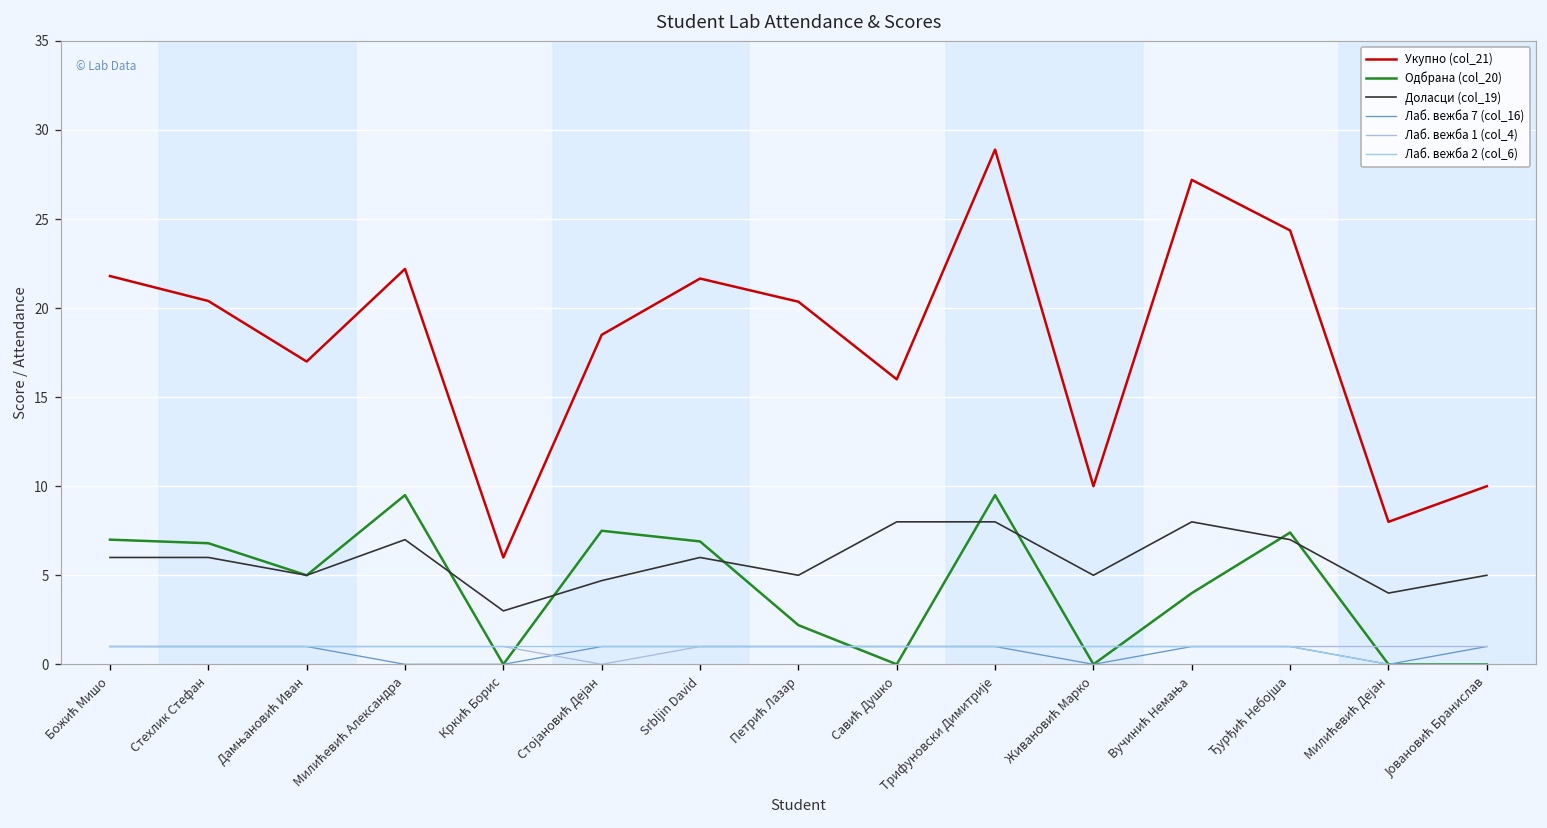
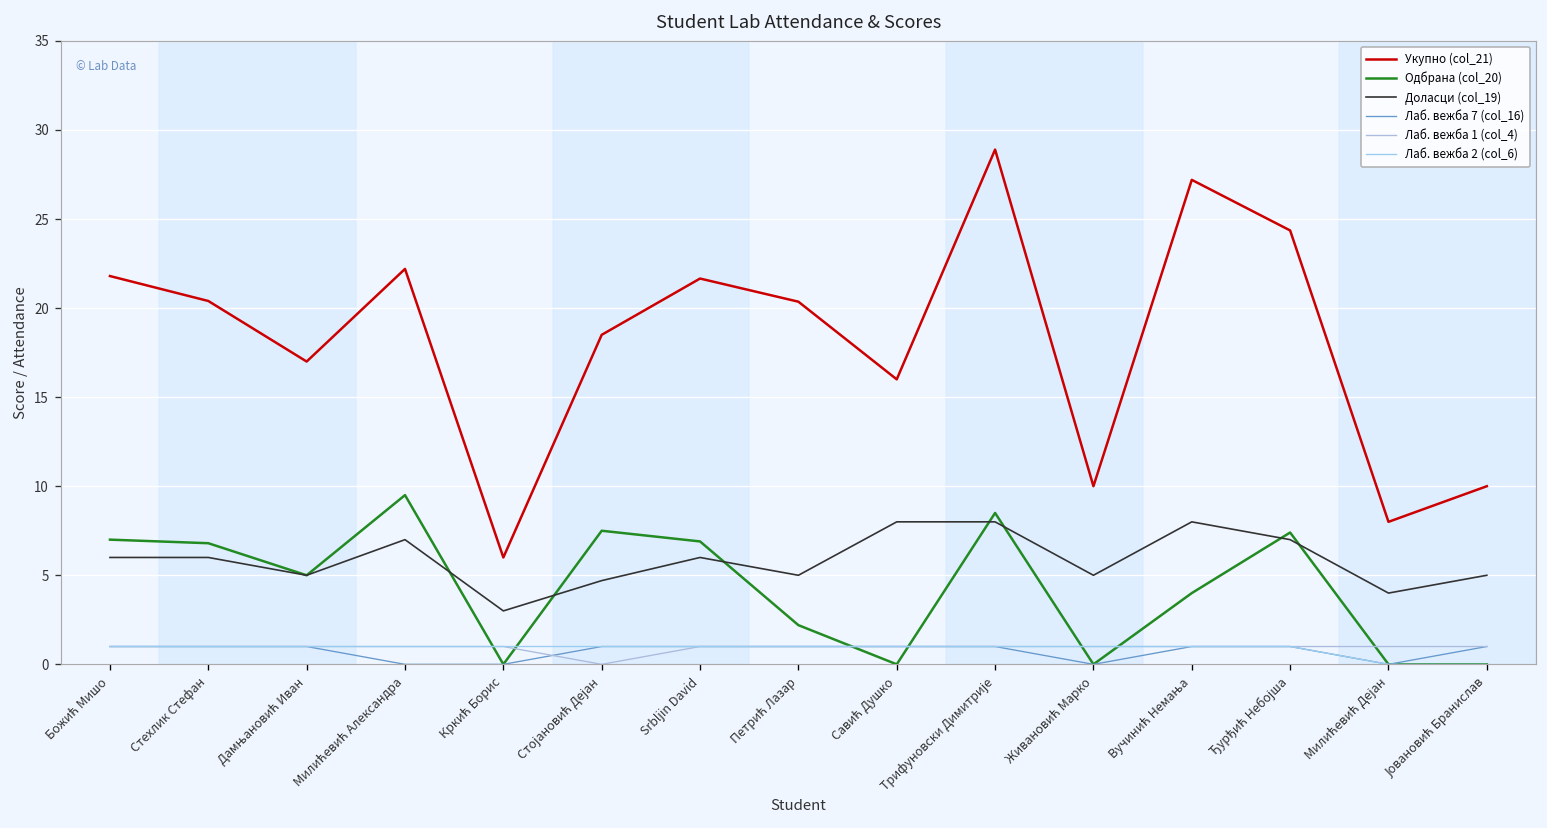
  {
    "Укупно (col_21)": {
      "Божић Мишо": 21.8,
      "Стехлик Стефан": 20.4,
      "Дамњановић Иван": 17.0,
      "Милићевић Александра": 22.2,
      "Кркић Борис": 6.0,
      "Стојановић Дејан": 18.5,
      "Srbljin David": 21.7,
      "Петрић Лазар": 20.4,
      "Савић Душко": 16.0,
      "Трифуновски Димитрије": 28.9,
      "Живановић Марко": 10.0,
      "Вучинић Немања": 27.2,
      "Ђурђић Небојша": 24.4,
      "Милићевић Дејан": 8.0,
      "Јовановић Бранислав": 10.0
    },
    "Одбрана (col_20)": {
      "Божић Мишо": 7.0,
      "Стехлик Стефан": 6.8,
      "Милићевић Александра": 9.5,
      "Стојановић Дејан": 7.5,
      "Srbljin David": 6.9,
      "Петрић Лазар": 2.2,
      "Савић Душко": 0.0,
-     "Трифуновски Димитрије": 9.5,
+     "Трифуновски Димитрије": 8.5,
      "Вучинић Немања": 4.0,
      "Ђурђић Небојша": 7.4
    },
    "Доласци (col_19)": {
      "Божић Мишо": 6.0,
      "Стехлик Стефан": 6.0,
      "Милићевић Александра": 7.0,
      "Кркић Борис": 3.0,
      "Стојановић Дејан": 4.7,
      "Srbljin David": 6.0,
      "Петрић Лазар": 5.0,
      "Савић Душко": 8.0,
      "Трифуновски Димитрије": 8.0,
      "Живановић Марко": 5.0,
      "Вучинић Немања": 8.0,
      "Ђурђић Небојша": 7.0,
      "Милићевић Дејан": 4.0,
      "Јовановић Бранислав": 5.0
    },
    "Лаб. вежба 7 (col_16)": {
      "Милићевић Александра": 0.0
    }
  }
